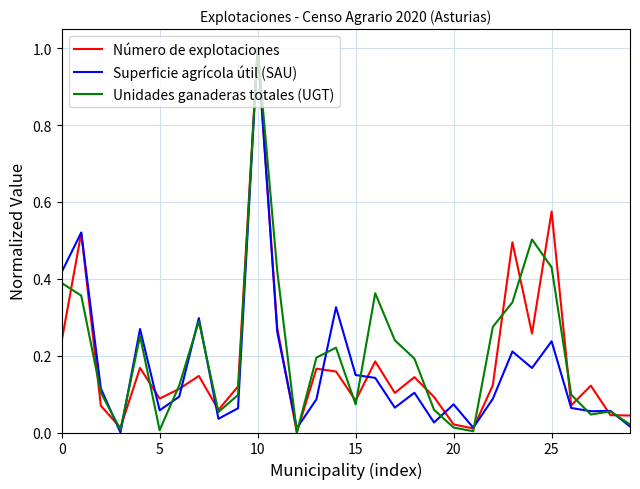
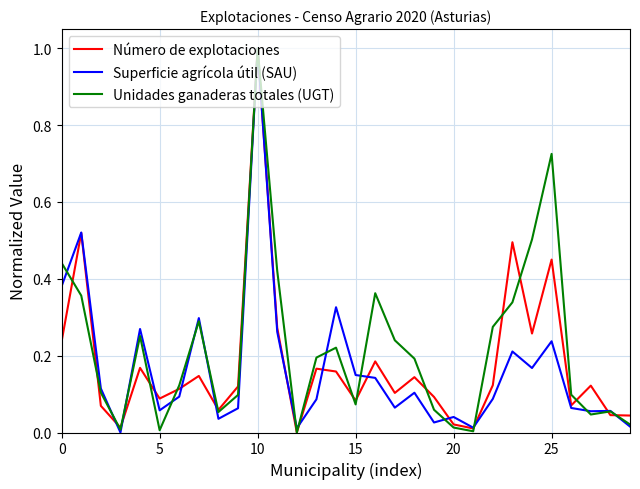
  {
    "Número de explotaciones": {
      "0": 0.24,
      "5": 0.09,
      "15": 0.08,
      "20": 0.02,
-     "25": 0.58
+     "25": 0.45
    },
    "Superficie agrícola útil (SAU)": {
-     "0": 0.42,
+     "0": 0.38,
      "5": 0.06,
      "15": 0.15,
-     "20": 0.07,
+     "20": 0.04,
      "25": 0.24
    },
    "Unidades ganaderas totales (UGT)": {
-     "0": 0.39,
+     "0": 0.44,
      "5": 0.01,
      "15": 0.07,
      "20": 0.01,
-     "25": 0.43
+     "25": 0.73
    }
  }
